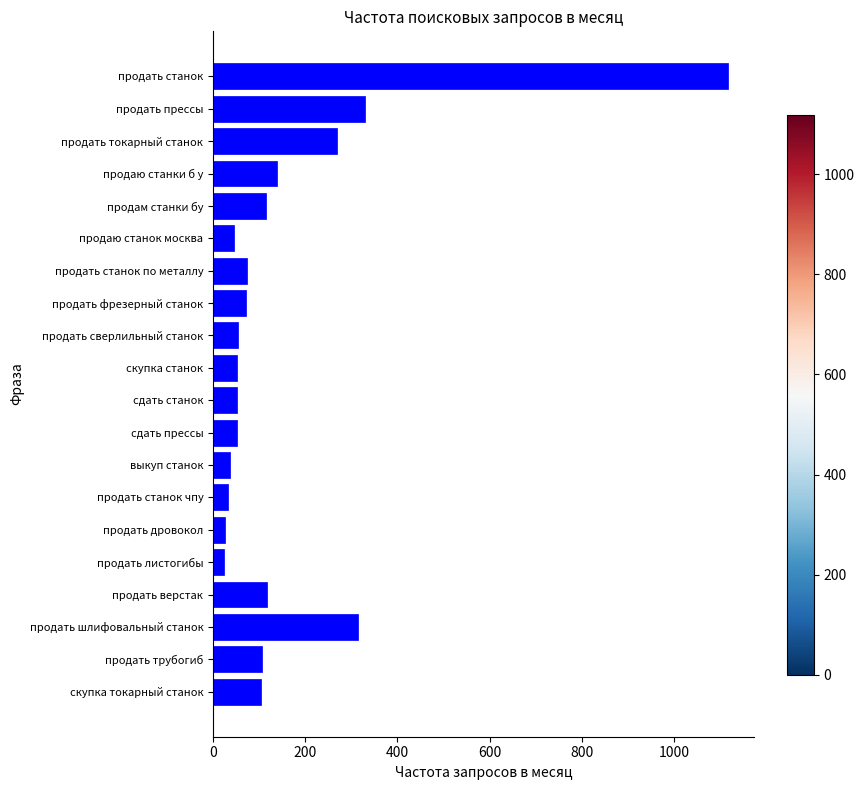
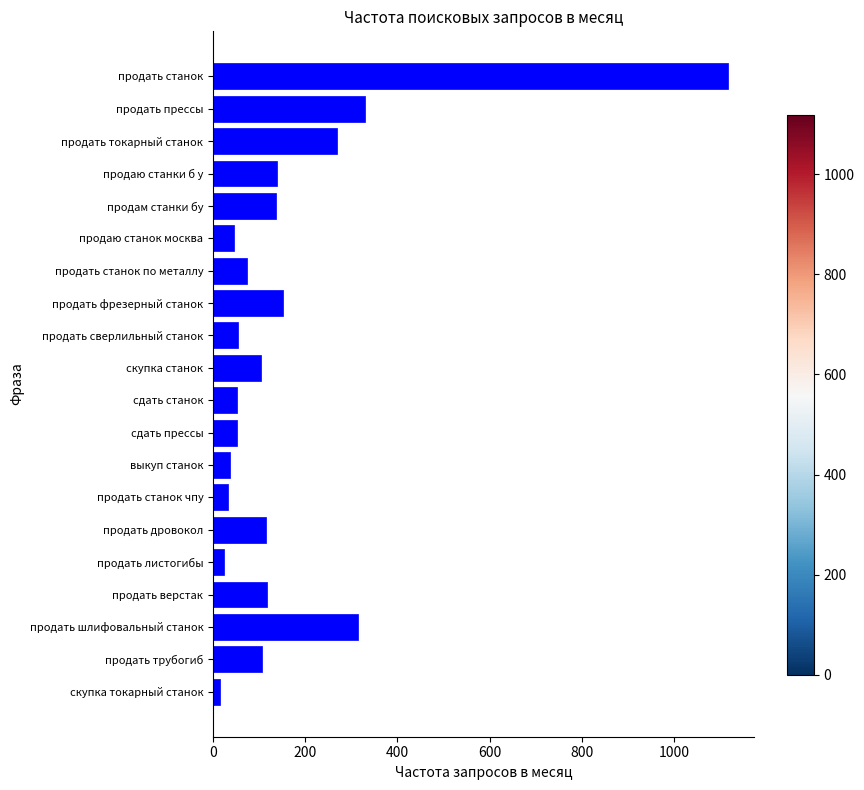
  {
    "продать станок": 1120,
    "продать прессы": 330,
    "продать токарный станок": 270,
    "продаю станки б у": 140,
-   "продам станки бу": 120,
+   "продам станки бу": 140,
    "продаю станок москва": 50,
    "продать станок по металлу": 70,
-   "продать фрезерный станок": 70,
+   "продать фрезерный станок": 150,
    "продать сверлильный станок": 60,
-   "скупка станок": 50,
+   "скупка станок": 100,
    "сдать станок": 50,
    "сдать прессы": 50,
    "выкуп станок": 40,
    "продать станок чпу": 30,
-   "продать дровокол": 30,
+   "продать дровокол": 120,
    "продать листогибы": 20,
    "продать верстак": 120,
    "продать шлифовальный станок": 320,
    "продать трубогиб": 110,
-   "скупка токарный станок": 100
+   "скупка токарный станок": 20
  }
